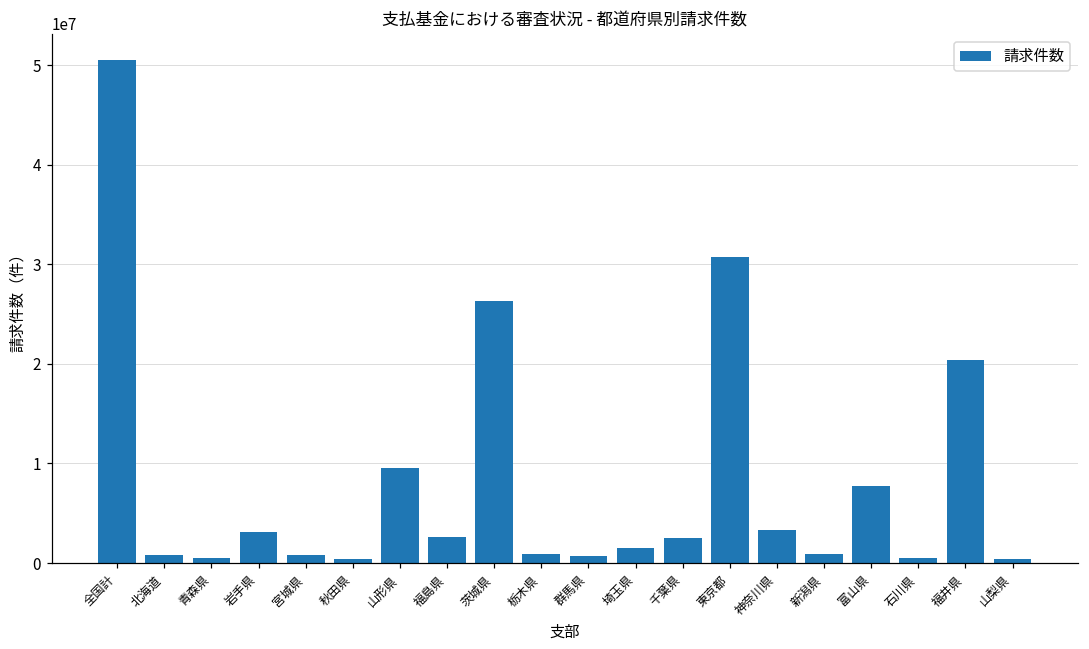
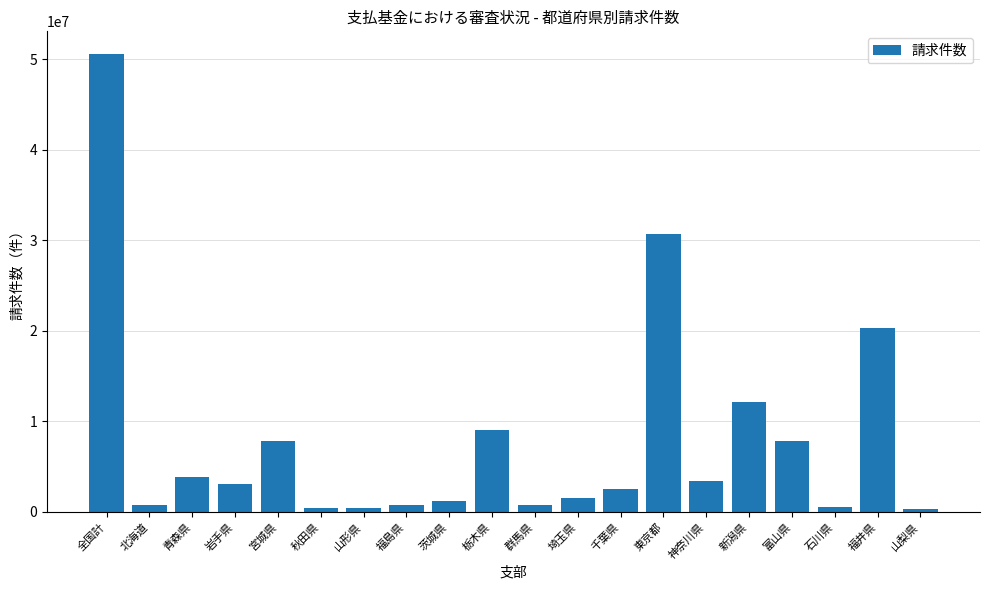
  {
    "全国計": 51000000,
    "北海道": 1000000,
-   "青森県": 0,
+   "青森県": 4000000,
    "岩手県": 3000000,
-   "宮城県": 1000000,
+   "宮城県": 8000000,
    "秋田県": 0,
-   "山形県": 10000000,
-   "福島県": 3000000,
-   "茨城県": 26000000,
-   "栃木県": 1000000,
+   "山形県": 0,
+   "福島県": 1000000,
+   "茨城県": 1000000,
+   "栃木県": 9000000,
    "群馬県": 1000000,
    "埼玉県": 2000000,
    "千葉県": 3000000,
    "東京都": 31000000,
    "神奈川県": 3000000,
-   "新潟県": 1000000,
+   "新潟県": 12000000,
    "富山県": 8000000,
    "石川県": 0,
    "福井県": 20000000,
    "山梨県": 0
  }
